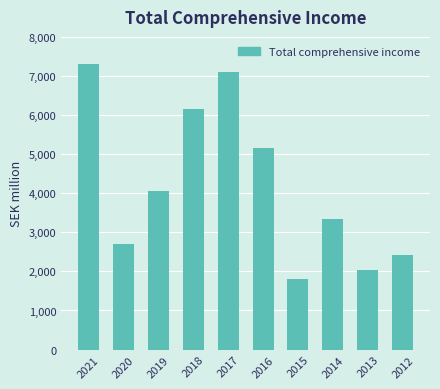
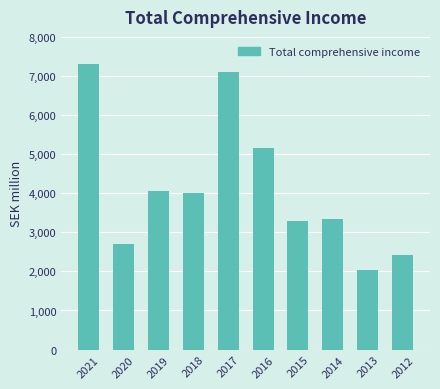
  {
    "2021": "7,300",
    "2020": "2,700",
    "2019": "4,100",
-   "2018": "6,200",
+   "2018": "4,000",
    "2017": "7,100",
    "2016": "5,200",
-   "2015": "1,800",
+   "2015": "3,300",
    "2014": "3,400",
    "2013": "2,000",
    "2012": "2,400"
  }
